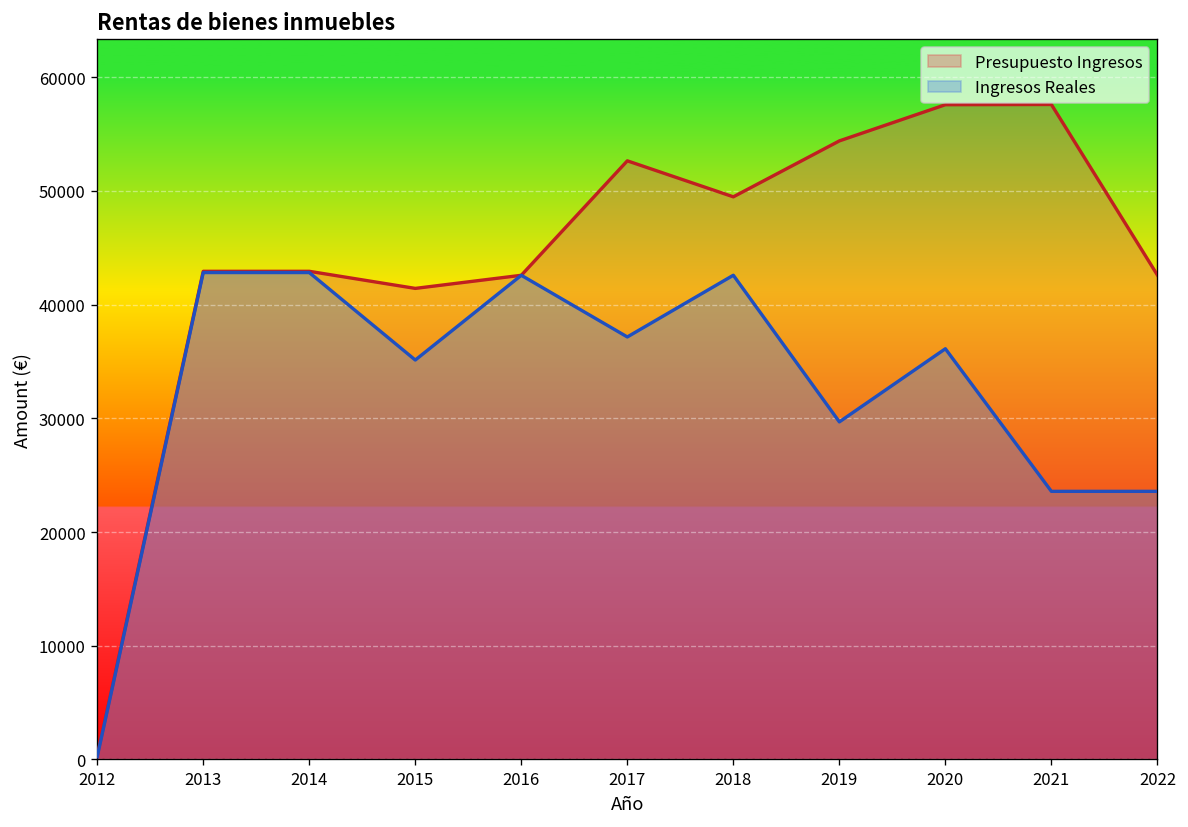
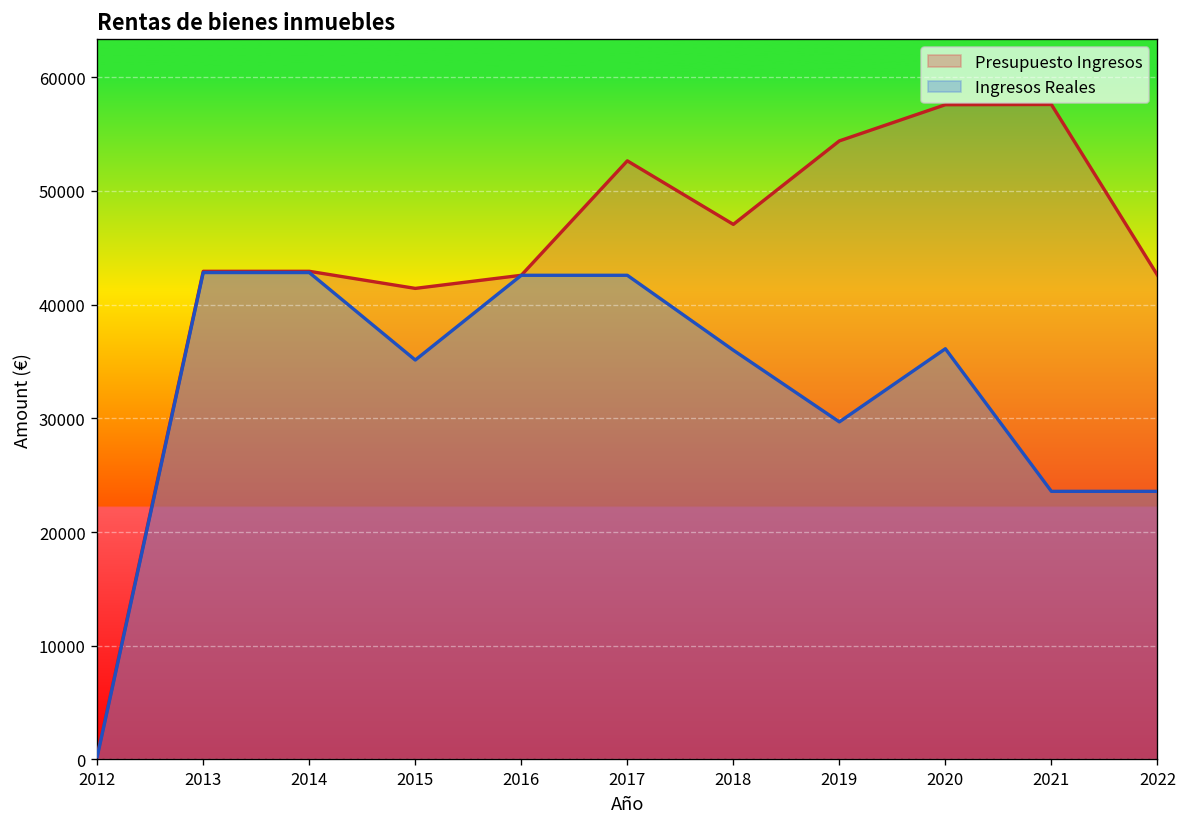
  {
    "Presupuesto Ingresos": {
      "2015": 41000,
      "2017": 53000,
-     "2018": 49000,
+     "2018": 47000,
      "2019": 54000,
      "2020": 58000,
      "2021": 58000,
      "2022": 43000
    },
    "Ingresos Reales": {
      "2015": 35000,
-     "2017": 37000,
-     "2018": 43000,
+     "2017": 43000,
+     "2018": 36000,
      "2019": 30000,
      "2020": 36000,
      "2021": 24000,
      "2022": 24000
    }
  }
